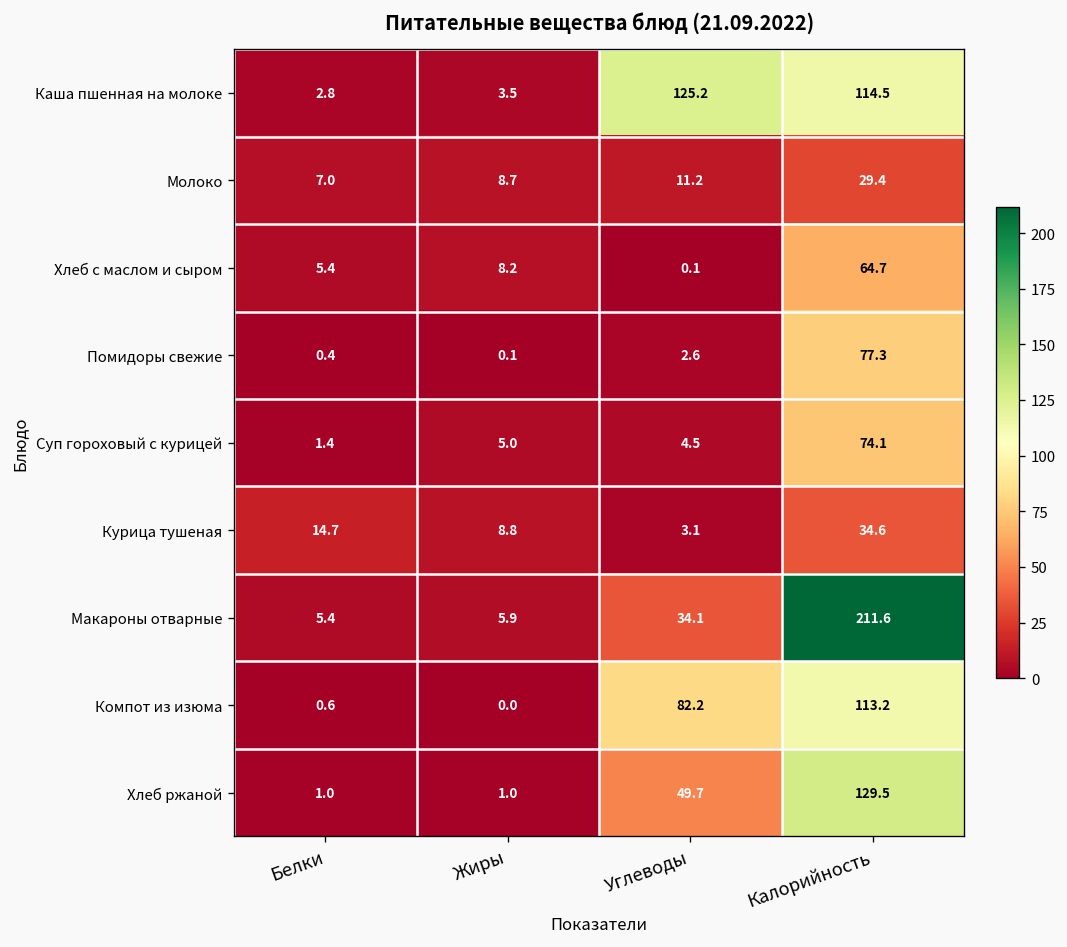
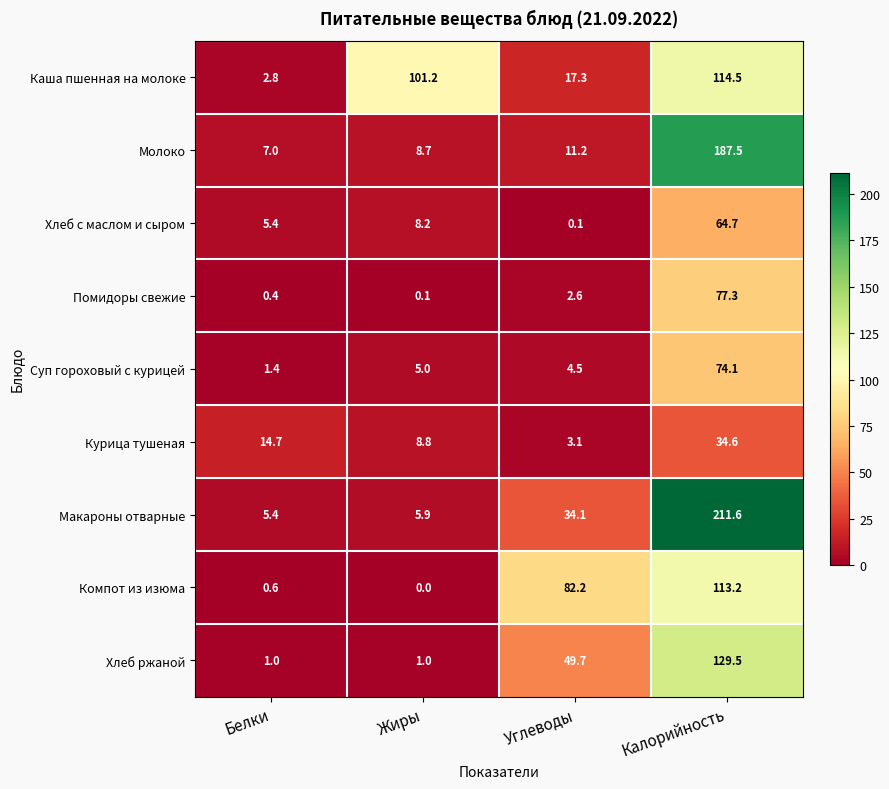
  {
    "Каша пшенная на молоке": {
      "Белки": 2.8,
-     "Жиры": 3.5,
-     "Углеводы": 125.2,
+     "Жиры": 101.2,
+     "Углеводы": 17.3,
      "Калорийность": 114.5
    },
    "Молоко": {
      "Белки": 7.0,
      "Жиры": 8.7,
      "Углеводы": 11.2,
-     "Калорийность": 29.4
+     "Калорийность": 187.5
    },
    "Хлеб с маслом и сыром": {
      "Белки": 5.4,
      "Жиры": 8.2,
      "Углеводы": 0.1,
      "Калорийность": 64.7
    },
    "Помидоры свежие": {
      "Белки": 0.4,
      "Жиры": 0.1,
      "Углеводы": 2.6,
      "Калорийность": 77.3
    },
    "Суп гороховый с курицей": {
      "Белки": 1.4,
      "Жиры": 5.0,
      "Углеводы": 4.5,
      "Калорийность": 74.1
    },
    "Курица тушеная": {
      "Белки": 14.7,
      "Жиры": 8.8,
      "Углеводы": 3.1,
      "Калорийность": 34.6
    },
    "Макароны отварные": {
      "Белки": 5.4,
      "Жиры": 5.9,
      "Углеводы": 34.1,
      "Калорийность": 211.6
    },
    "Компот из изюма": {
      "Белки": 0.6,
      "Жиры": 0.0,
      "Углеводы": 82.2,
      "Калорийность": 113.2
    },
    "Хлеб ржаной": {
      "Белки": 1.0,
      "Жиры": 1.0,
      "Углеводы": 49.7,
      "Калорийность": 129.5
    }
  }
